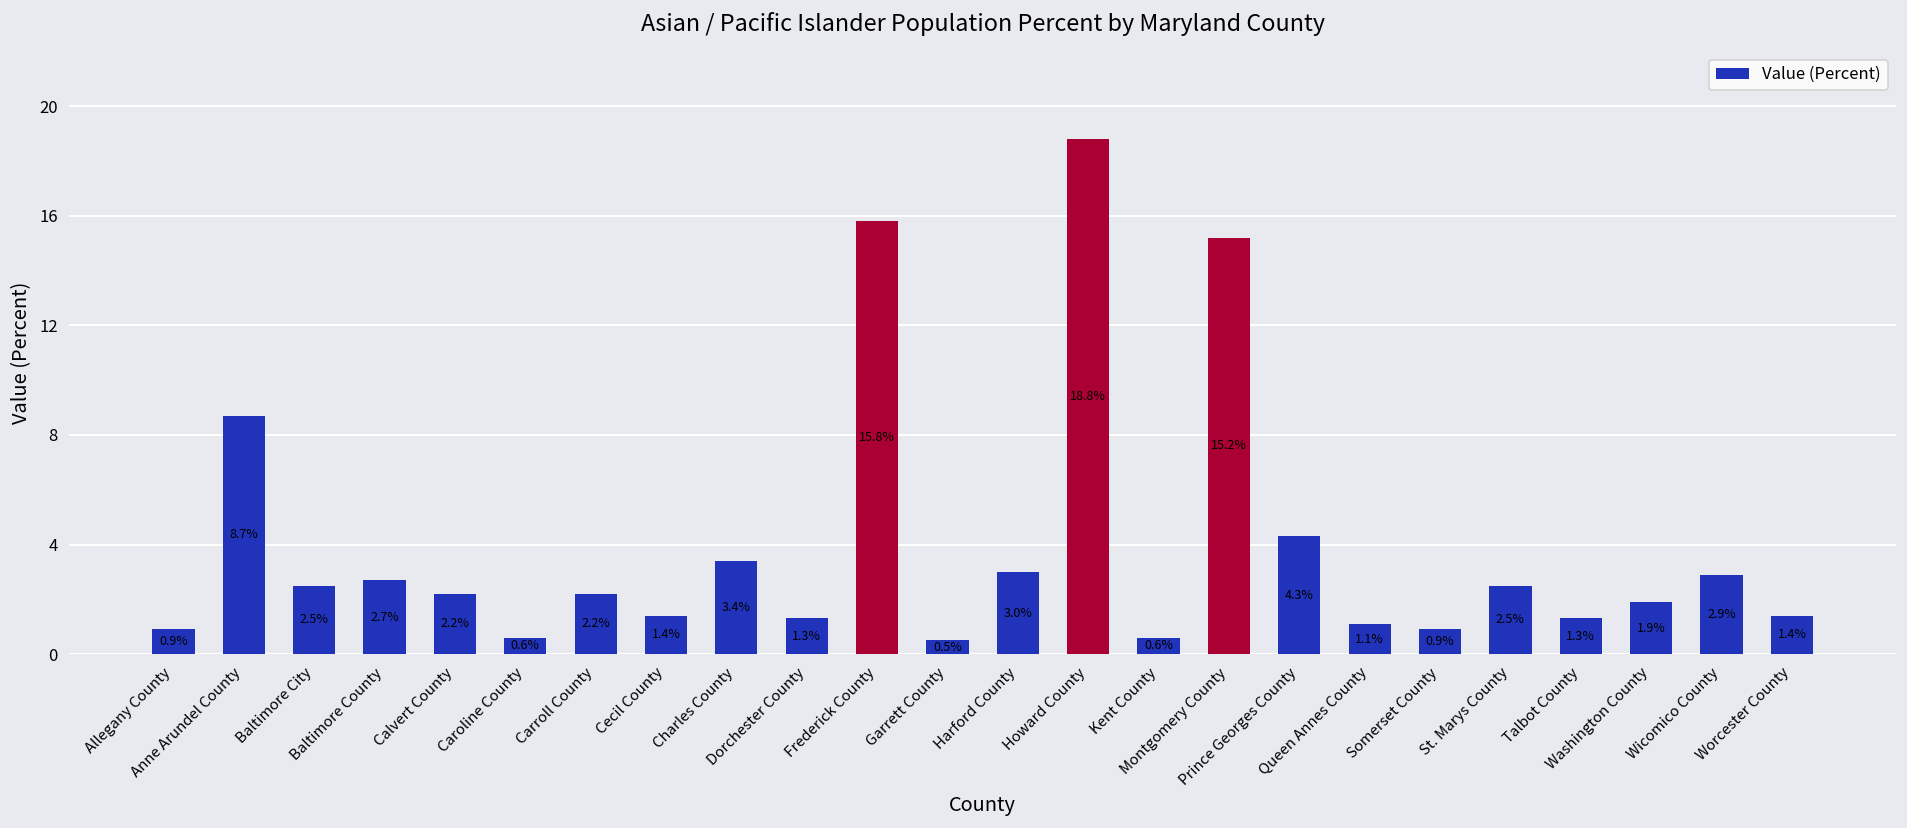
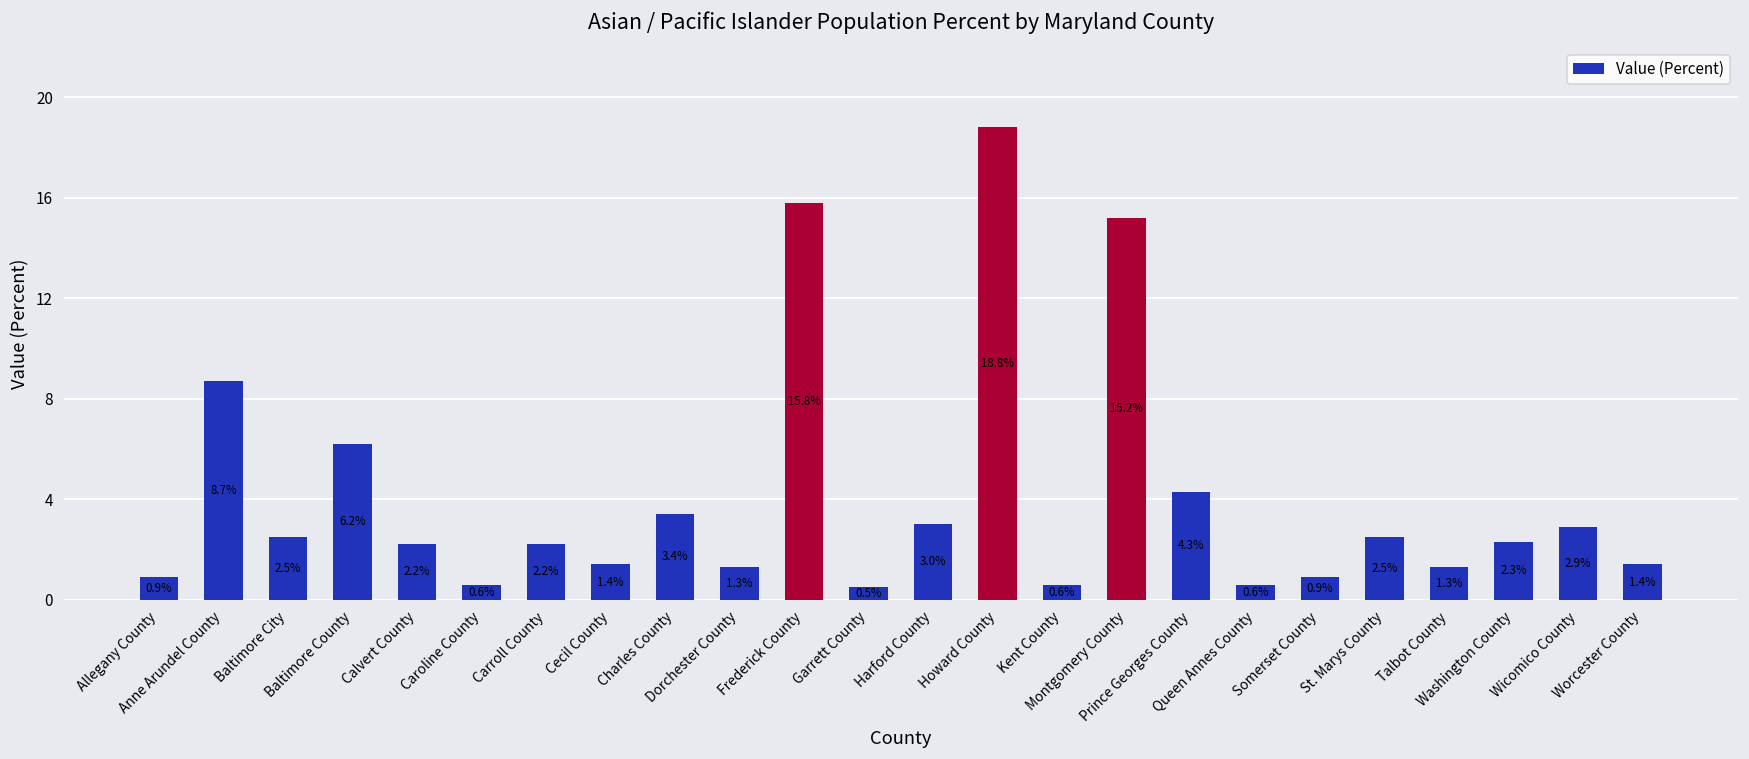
  {
    "Allegany County": "0.9%",
    "Anne Arundel County": "8.7%",
    "Baltimore City": "2.5%",
-   "Baltimore County": "2.7%",
+   "Baltimore County": "6.2%",
    "Calvert County": "2.2%",
    "Caroline County": "0.6%",
    "Carroll County": "2.2%",
    "Cecil County": "1.4%",
    "Charles County": "3.4%",
    "Dorchester County": "1.3%",
    "Frederick County": "15.8%",
    "Garrett County": "0.5%",
    "Harford County": "3.0%",
    "Howard County": "18.8%",
    "Kent County": "0.6%",
    "Montgomery County": "15.2%",
    "Prince Georges County": "4.3%",
-   "Queen Annes County": "1.1%",
+   "Queen Annes County": "0.6%",
    "Somerset County": "0.9%",
    "St. Marys County": "2.5%",
    "Talbot County": "1.3%",
-   "Washington County": "1.9%",
+   "Washington County": "2.3%",
    "Wicomico County": "2.9%",
    "Worcester County": "1.4%"
  }
